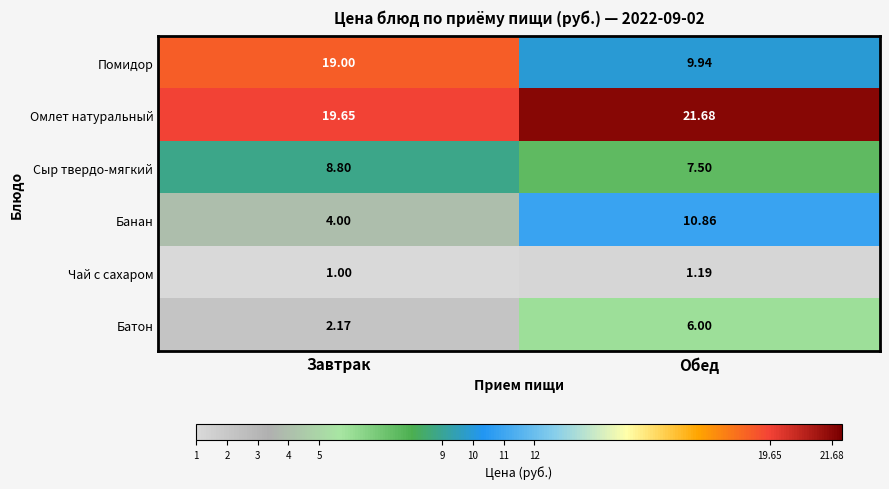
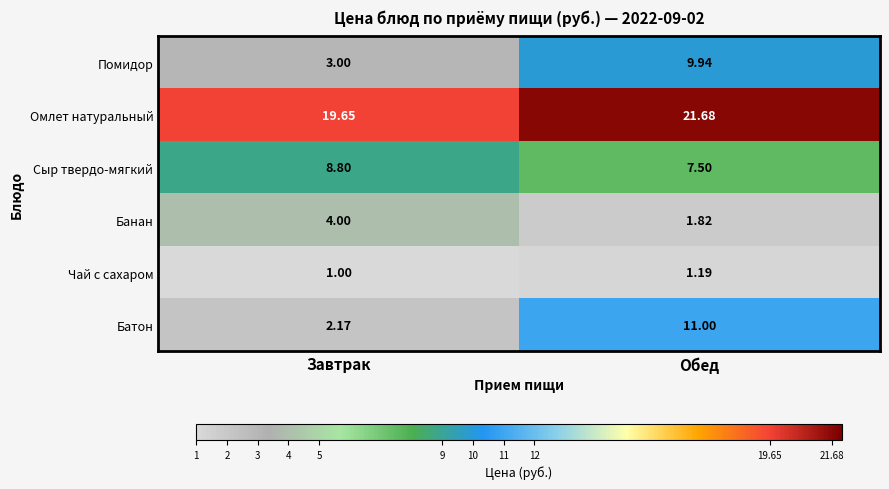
  {
    "Помидор": {
-     "Завтрак": 19.00,
+     "Завтрак": 3.00,
      "Обед": 9.94
    },
    "Омлет натуральный": {
      "Завтрак": 19.65,
      "Обед": 21.68
    },
    "Сыр твердо-мягкий": {
      "Завтрак": 8.80,
      "Обед": 7.50
    },
    "Банан": {
      "Завтрак": 4.00,
-     "Обед": 10.86
+     "Обед": 1.82
    },
    "Чай с сахаром": {
      "Завтрак": 1.00,
      "Обед": 1.19
    },
    "Батон": {
      "Завтрак": 2.17,
-     "Обед": 6.00
+     "Обед": 11.00
    }
  }
